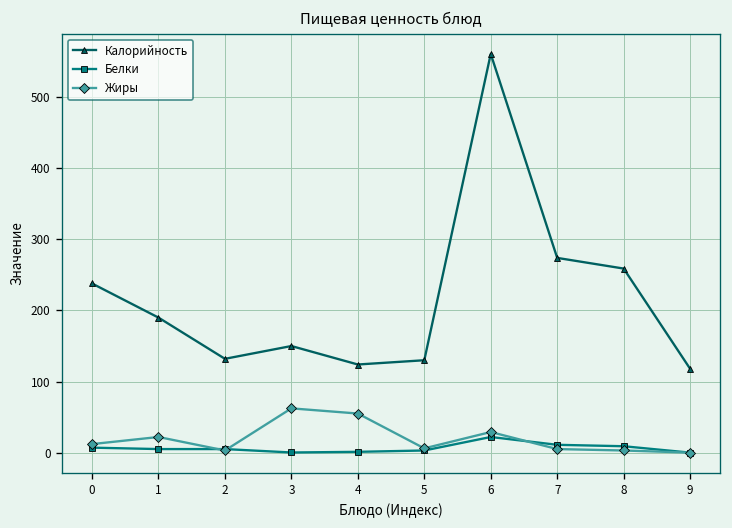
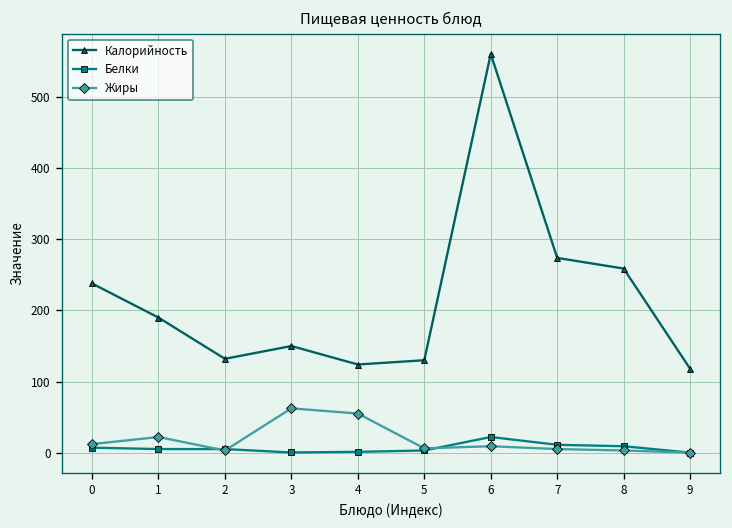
  {
    "Жиры": {
      "0": 10,
      "1": 20,
      "3": 60,
      "4": 60,
-     "6": 30,
+     "6": 10,
      "7": 10,
      "8": 0
    }
  }
